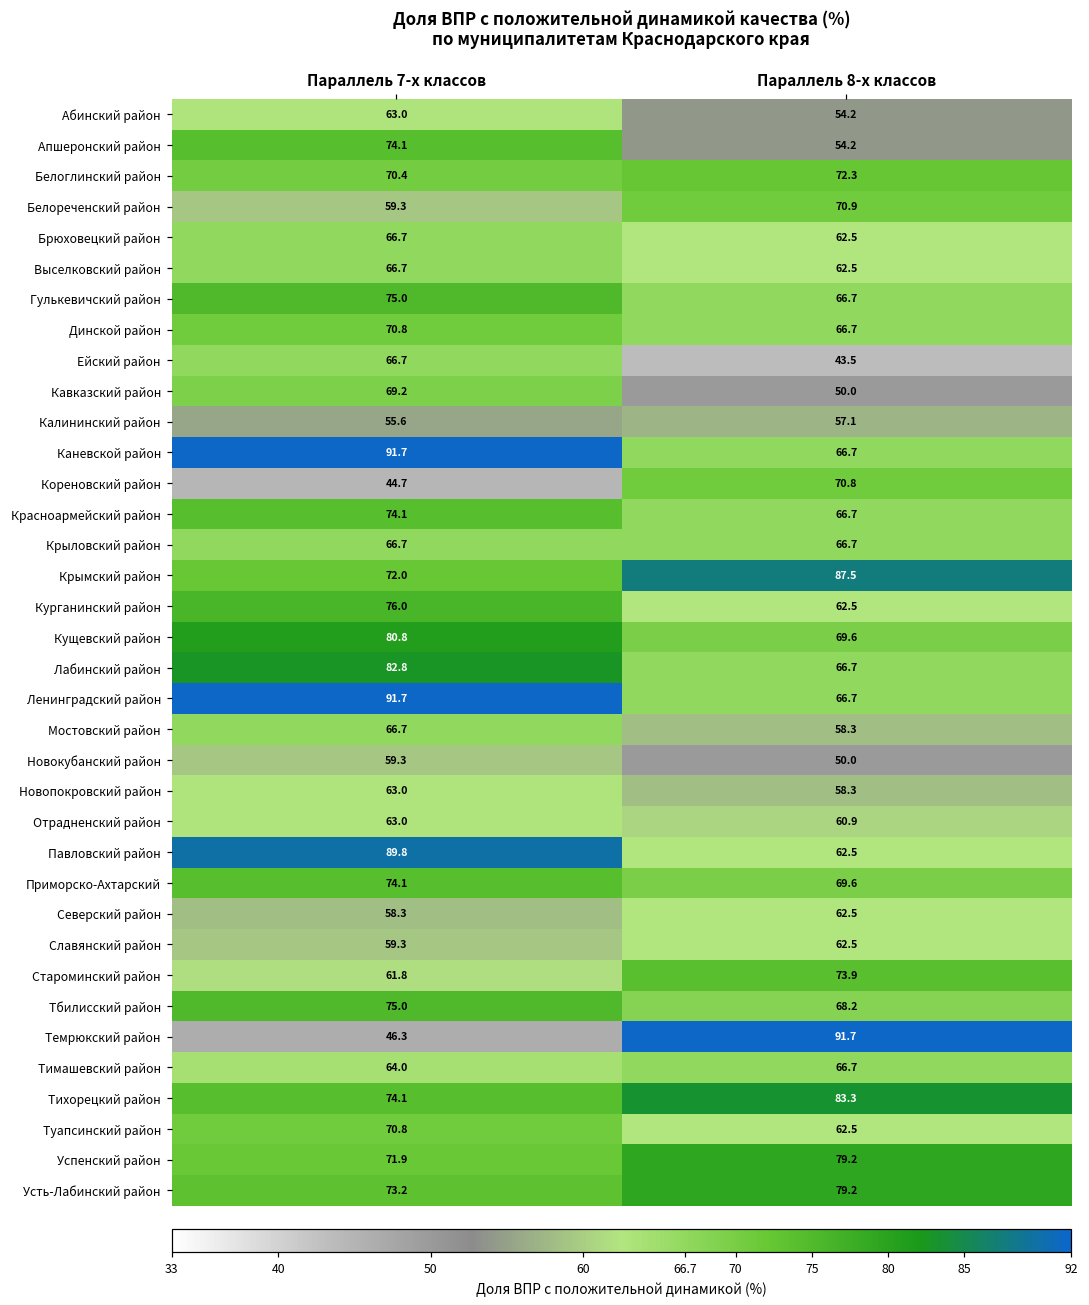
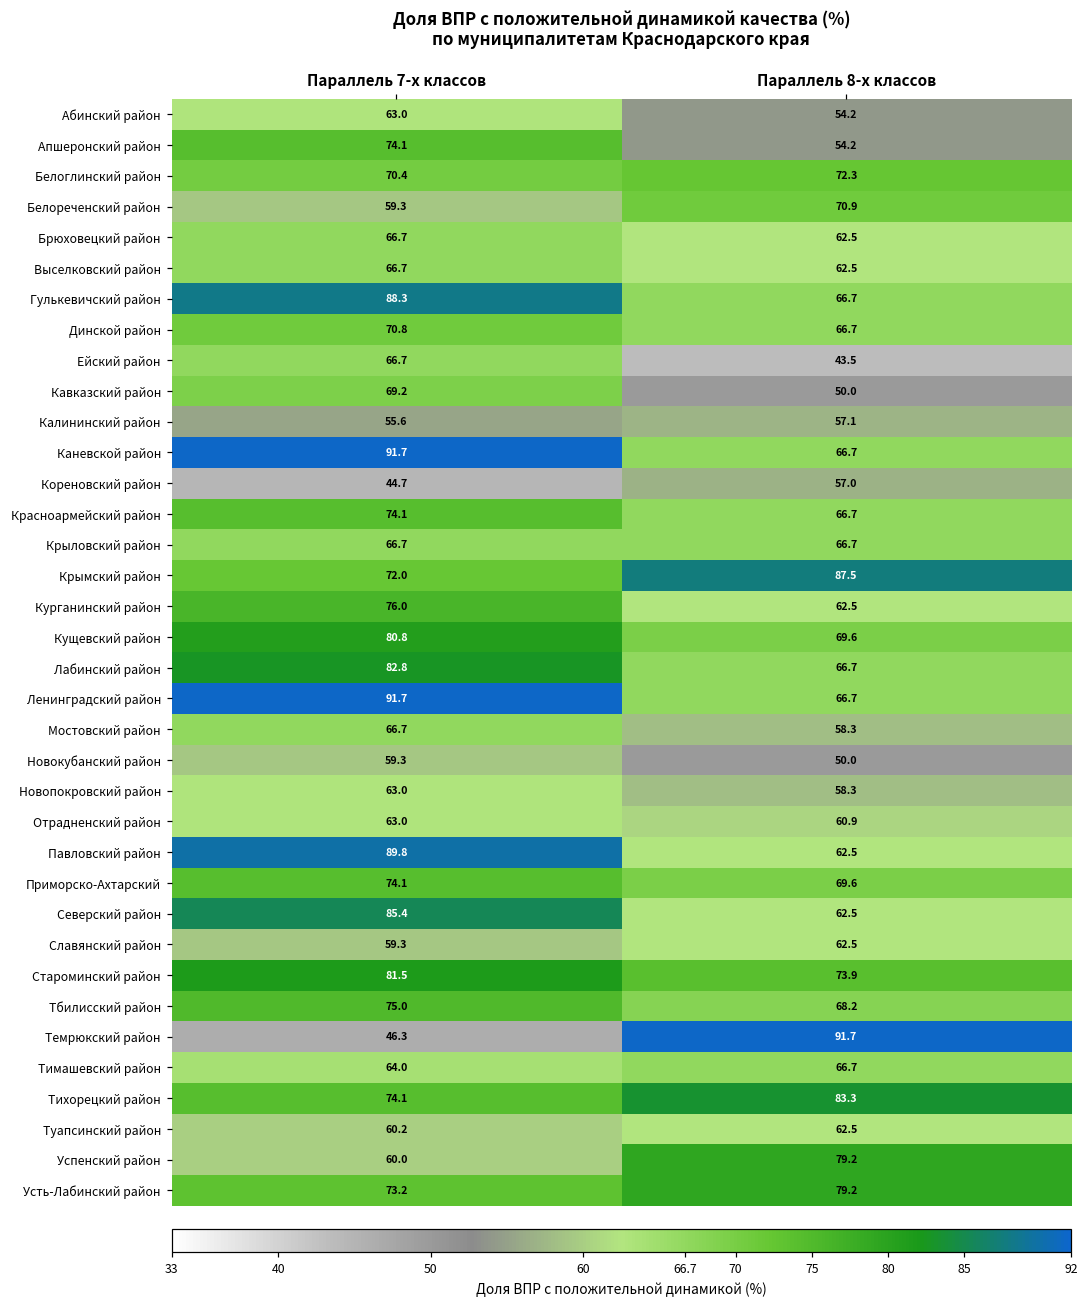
  {
    "Абинский район": {
      "Параллель 7-х классов": 63.0,
      "Параллель 8-х классов": 54.2
    },
    "Апшеронский район": {
      "Параллель 7-х классов": 74.1,
      "Параллель 8-х классов": 54.2
    },
    "Белоглинский район": {
      "Параллель 7-х классов": 70.4,
      "Параллель 8-х классов": 72.3
    },
    "Белореченский район": {
      "Параллель 7-х классов": 59.3,
      "Параллель 8-х классов": 70.9
    },
    "Брюховецкий район": {
      "Параллель 7-х классов": 66.7,
      "Параллель 8-х классов": 62.5
    },
    "Выселковский район": {
      "Параллель 7-х классов": 66.7,
      "Параллель 8-х классов": 62.5
    },
    "Гулькевичский район": {
-     "Параллель 7-х классов": 75.0,
+     "Параллель 7-х классов": 88.3,
      "Параллель 8-х классов": 66.7
    },
    "Динской район": {
      "Параллель 7-х классов": 70.8,
      "Параллель 8-х классов": 66.7
    },
    "Ейский район": {
      "Параллель 7-х классов": 66.7,
      "Параллель 8-х классов": 43.5
    },
    "Кавказский район": {
      "Параллель 7-х классов": 69.2,
      "Параллель 8-х классов": 50.0
    },
    "Калининский район": {
      "Параллель 7-х классов": 55.6,
      "Параллель 8-х классов": 57.1
    },
    "Каневской район": {
      "Параллель 7-х классов": 91.7,
      "Параллель 8-х классов": 66.7
    },
    "Кореновский район": {
      "Параллель 7-х классов": 44.7,
-     "Параллель 8-х классов": 70.8
+     "Параллель 8-х классов": 57.0
    },
    "Красноармейский район": {
      "Параллель 7-х классов": 74.1,
      "Параллель 8-х классов": 66.7
    },
    "Крыловский район": {
      "Параллель 7-х классов": 66.7,
      "Параллель 8-х классов": 66.7
    },
    "Крымский район": {
      "Параллель 7-х классов": 72.0,
      "Параллель 8-х классов": 87.5
    },
    "Курганинский район": {
      "Параллель 7-х классов": 76.0,
      "Параллель 8-х классов": 62.5
    },
    "Кущевский район": {
      "Параллель 7-х классов": 80.8,
      "Параллель 8-х классов": 69.6
    },
    "Лабинский район": {
      "Параллель 7-х классов": 82.8,
      "Параллель 8-х классов": 66.7
    },
    "Ленинградский район": {
      "Параллель 7-х классов": 91.7,
      "Параллель 8-х классов": 66.7
    },
    "Мостовский район": {
      "Параллель 7-х классов": 66.7,
      "Параллель 8-х классов": 58.3
    },
    "Новокубанский район": {
      "Параллель 7-х классов": 59.3,
      "Параллель 8-х классов": 50.0
    },
    "Новопокровский район": {
      "Параллель 7-х классов": 63.0,
      "Параллель 8-х классов": 58.3
    },
    "Отрадненский район": {
      "Параллель 7-х классов": 63.0,
      "Параллель 8-х классов": 60.9
    },
    "Павловский район": {
      "Параллель 7-х классов": 89.8,
      "Параллель 8-х классов": 62.5
    },
    "Приморско-Ахтарский": {
      "Параллель 7-х классов": 74.1,
      "Параллель 8-х классов": 69.6
    },
    "Северский район": {
-     "Параллель 7-х классов": 58.3,
+     "Параллель 7-х классов": 85.4,
      "Параллель 8-х классов": 62.5
    },
    "Славянский район": {
      "Параллель 7-х классов": 59.3,
      "Параллель 8-х классов": 62.5
    },
    "Староминский район": {
-     "Параллель 7-х классов": 61.8,
+     "Параллель 7-х классов": 81.5,
      "Параллель 8-х классов": 73.9
    },
    "Тбилисский район": {
      "Параллель 7-х классов": 75.0,
      "Параллель 8-х классов": 68.2
    },
    "Темрюкский район": {
      "Параллель 7-х классов": 46.3,
      "Параллель 8-х классов": 91.7
    },
    "Тимашевский район": {
      "Параллель 7-х классов": 64.0,
      "Параллель 8-х классов": 66.7
    },
    "Тихорецкий район": {
      "Параллель 7-х классов": 74.1,
      "Параллель 8-х классов": 83.3
    },
    "Туапсинский район": {
-     "Параллель 7-х классов": 70.8,
+     "Параллель 7-х классов": 60.2,
      "Параллель 8-х классов": 62.5
    },
    "Успенский район": {
-     "Параллель 7-х классов": 71.9,
+     "Параллель 7-х классов": 60.0,
      "Параллель 8-х классов": 79.2
    },
    "Усть-Лабинский район": {
      "Параллель 7-х классов": 73.2,
      "Параллель 8-х классов": 79.2
    }
  }
